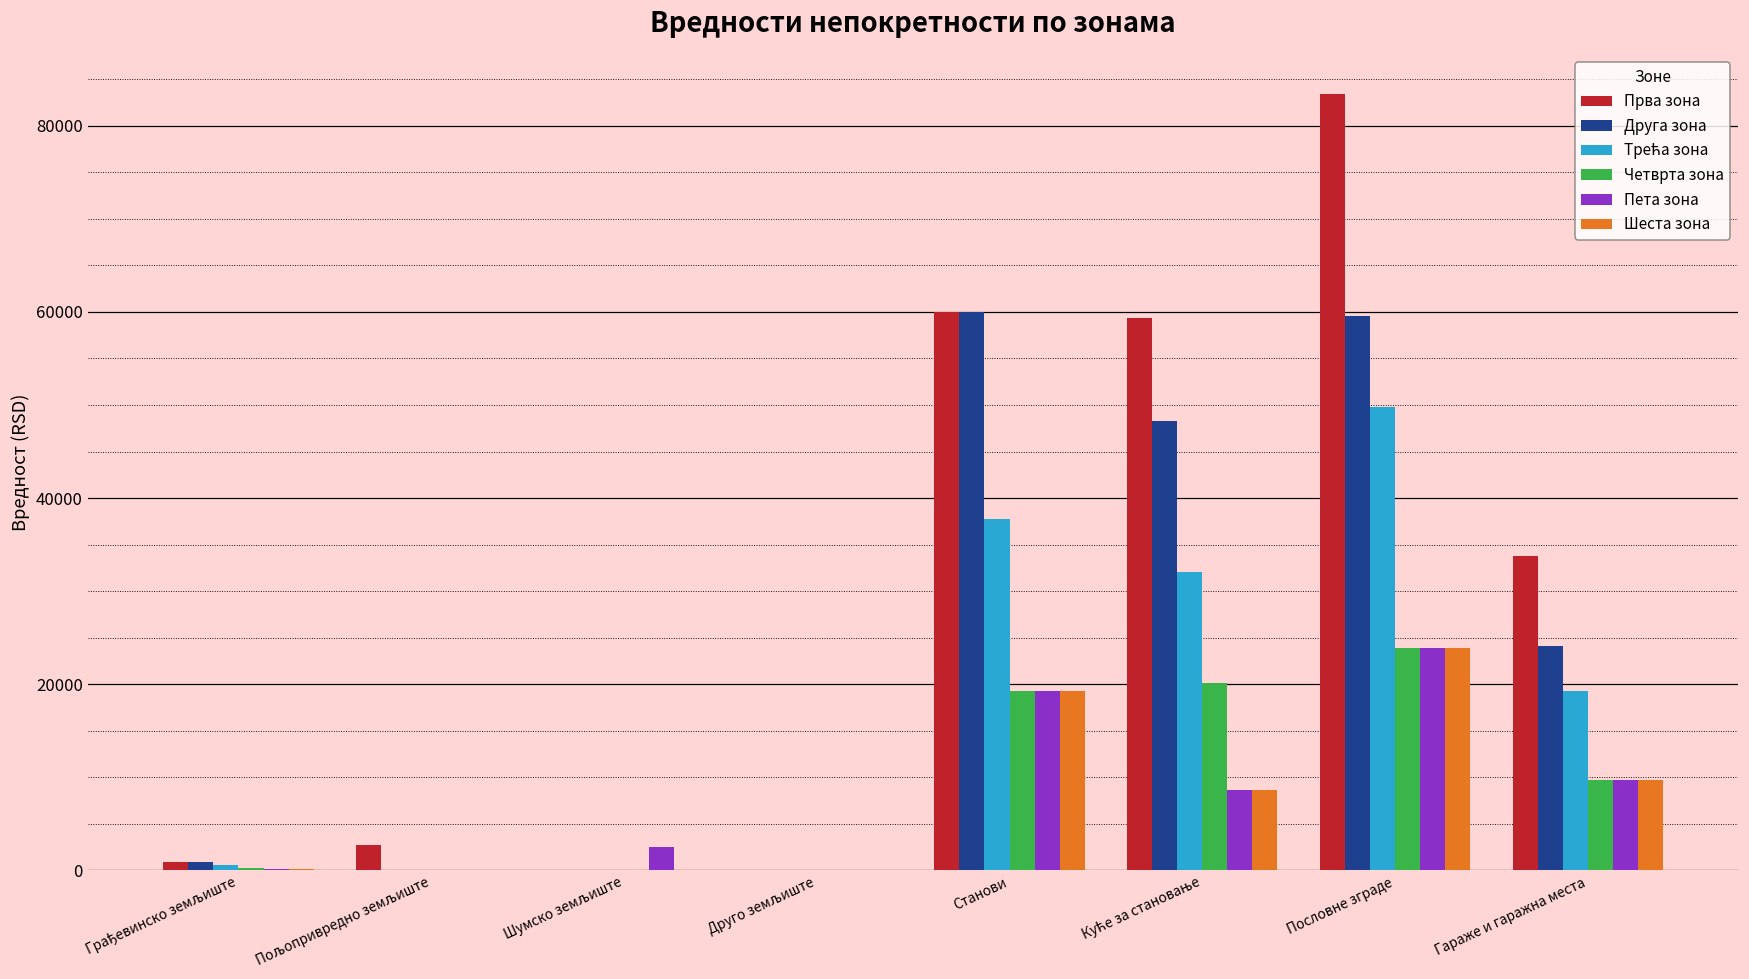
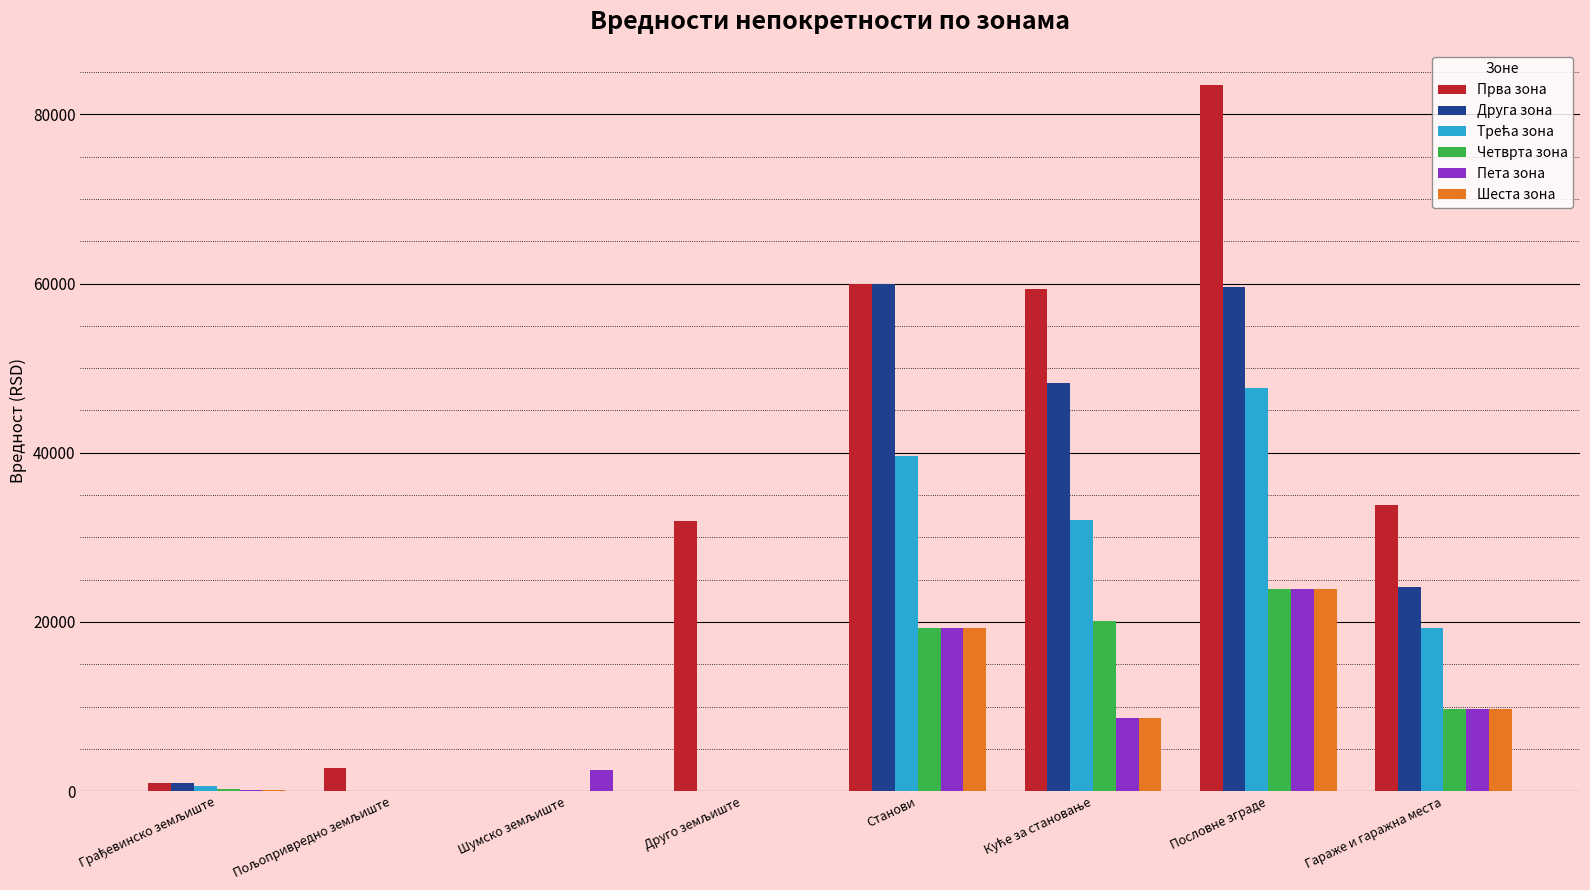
  {
    "Прва зона": {
      "Грађевинско земљиште": 1000,
      "Пољопривредно земљиште": 3000,
-     "Друго земљиште": 0,
+     "Друго земљиште": 32000,
      "Станови": 60000,
      "Куће за становање": 59000,
      "Пословне зграде": 83000,
      "Гараже и гаражна места": 34000
    },
    "Друга зона": {
      "Грађевинско земљиште": 1000,
      "Станови": 60000,
      "Куће за становање": 48000,
      "Пословне зграде": 60000,
      "Гараже и гаражна места": 24000
    },
    "Трећа зона": {
      "Грађевинско земљиште": 1000,
-     "Станови": 38000,
+     "Станови": 40000,
      "Куће за становање": 32000,
-     "Пословне зграде": 50000,
+     "Пословне зграде": 48000,
      "Гараже и гаражна места": 19000
    },
    "Четврта зона": {
      "Станови": 19000,
      "Куће за становање": 20000,
      "Пословне зграде": 24000,
      "Гараже и гаражна места": 10000
    },
    "Пета зона": {
      "Шумско земљиште": 3000,
      "Станови": 19000,
      "Куће за становање": 9000,
      "Пословне зграде": 24000,
      "Гараже и гаражна места": 10000
    },
    "Шеста зона": {
      "Станови": 19000,
      "Куће за становање": 9000,
      "Пословне зграде": 24000,
      "Гараже и гаражна места": 10000
    }
  }
